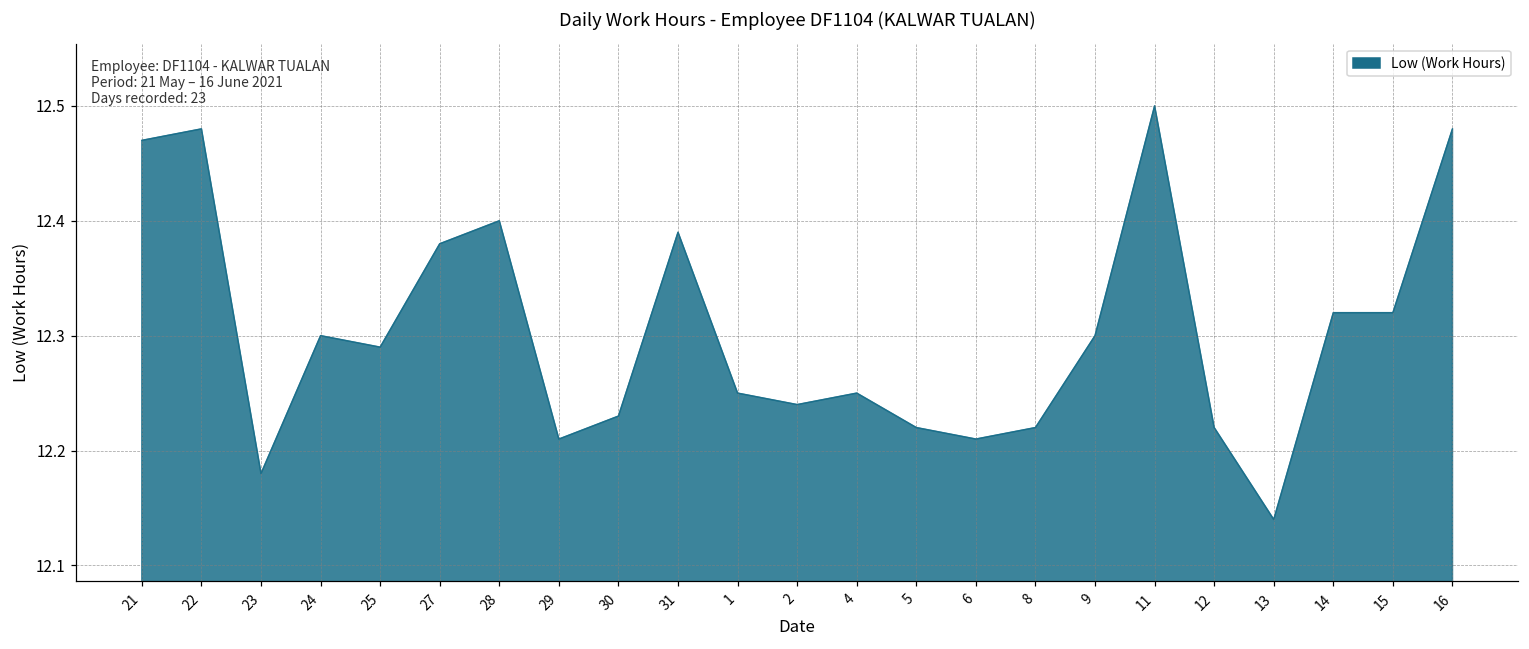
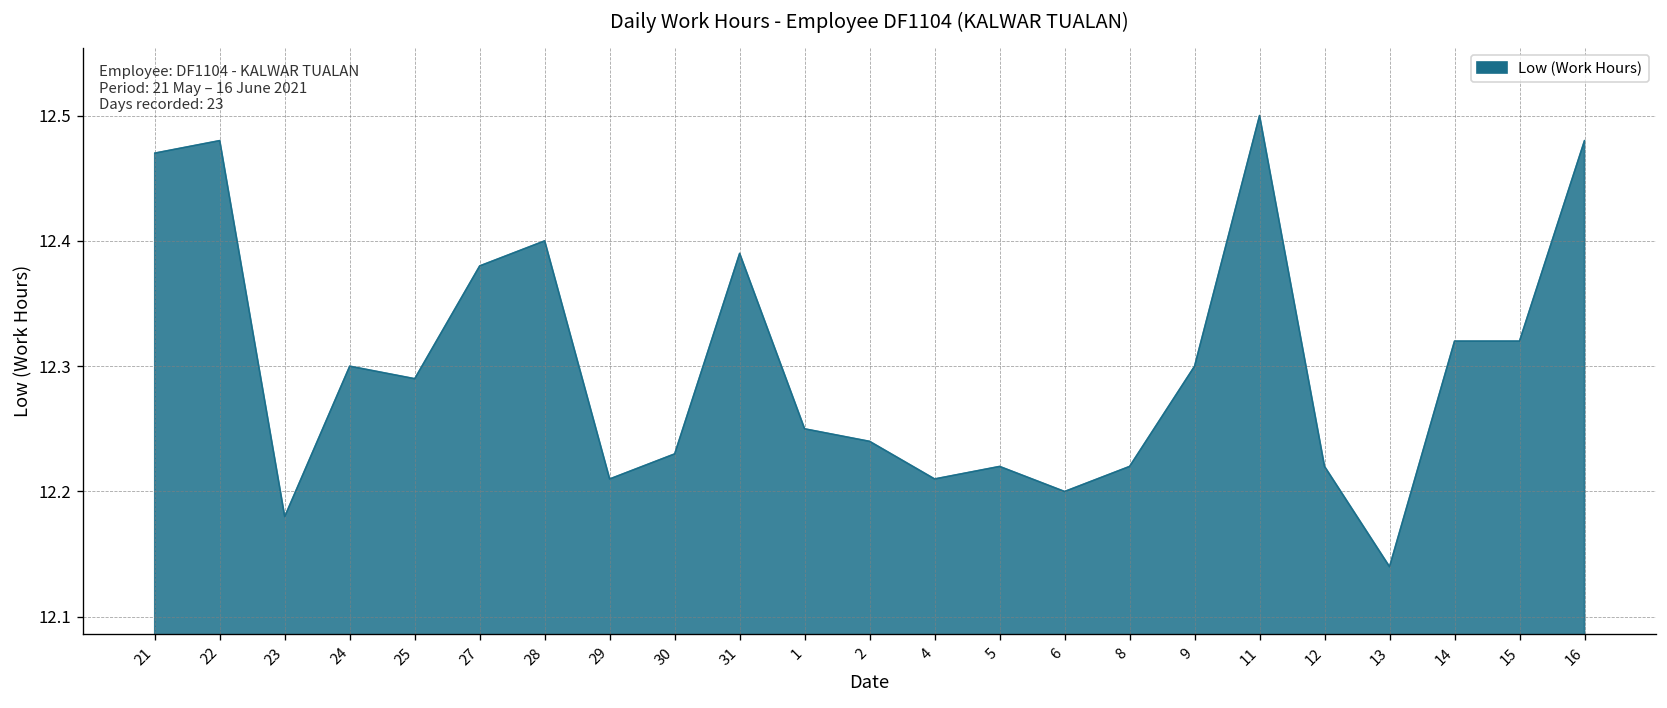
  {
    "21": 12.47,
    "23": 12.18,
    "24": 12.30,
    "25": 12.29,
    "27": 12.38,
    "28": 12.40,
    "29": 12.21,
    "30": 12.23,
    "31": 12.39,
    "1": 12.25,
    "2": 12.24,
-   "4": 12.25,
+   "4": 12.21,
    "5": 12.22,
-   "6": 12.21,
+   "6": 12.20,
    "8": 12.22,
    "9": 12.30,
    "11": 12.50,
    "12": 12.22,
    "13": 12.14,
    "14": 12.32,
    "15": 12.32,
    "16": 12.48
  }
